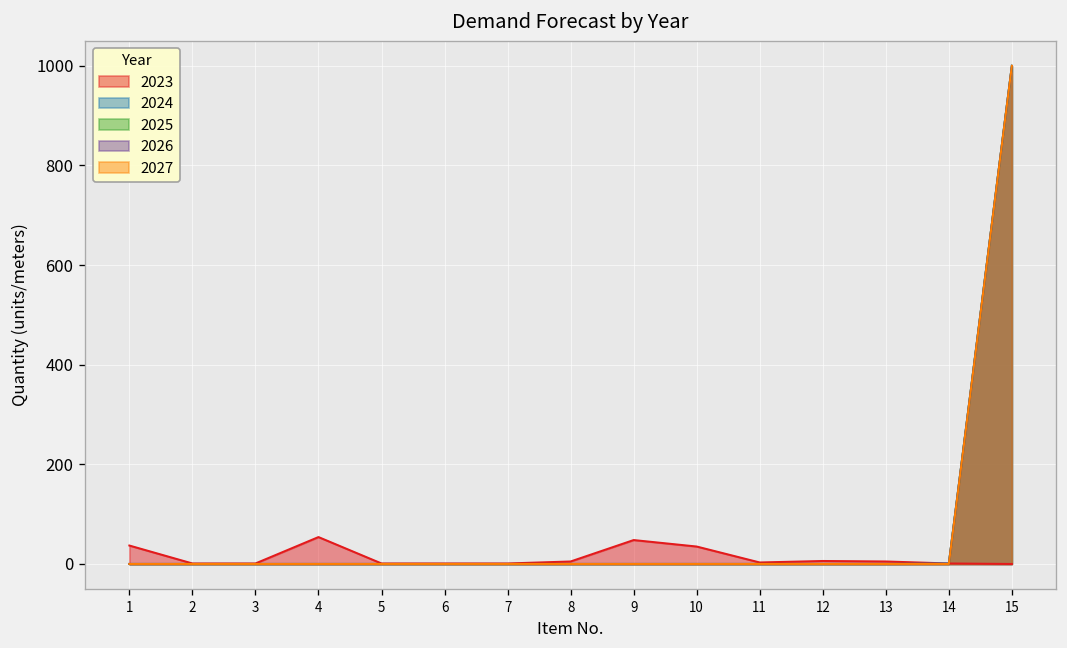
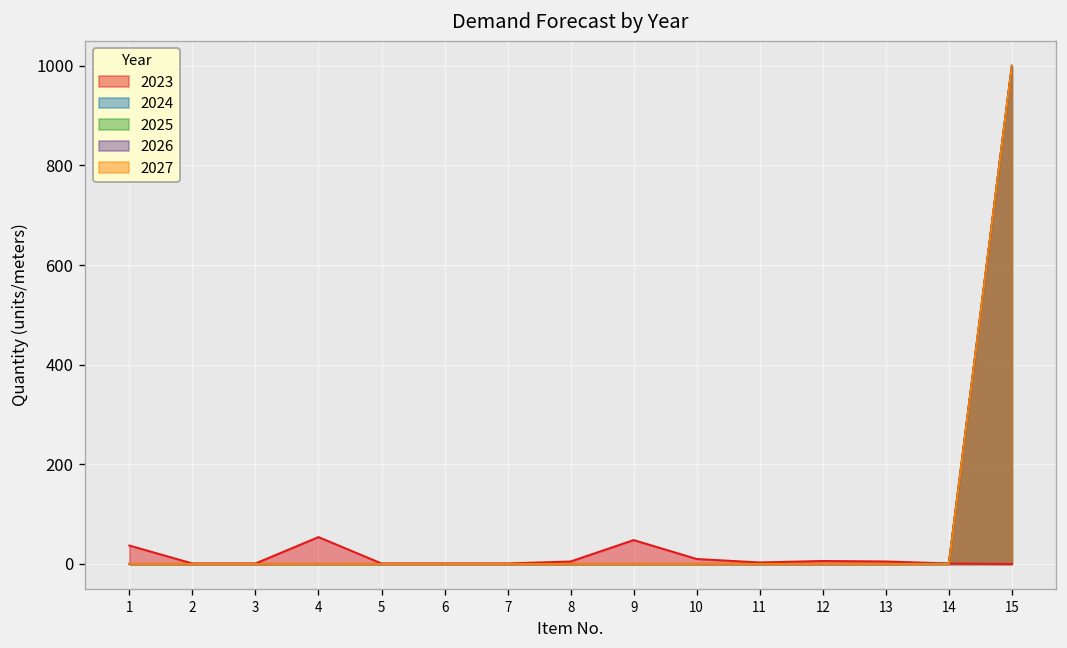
  {
    "2023": {
      "1": 40,
      "4": 50,
      "9": 50,
-     "10": 40,
+     "10": 10,
      "15": 0
    },
    "2027": {
      "1": 0,
      "4": 0,
      "9": 0,
      "10": 0,
      "15": 1000
    }
  }
